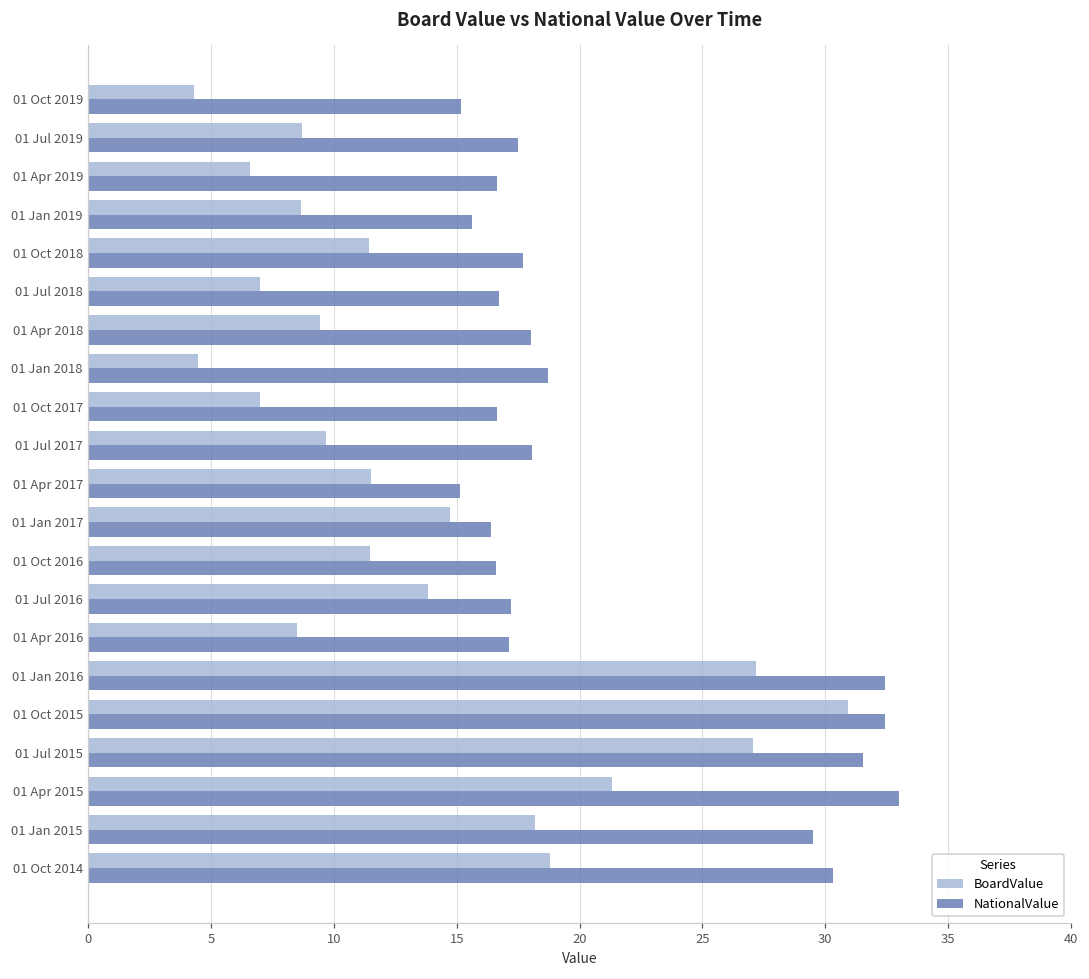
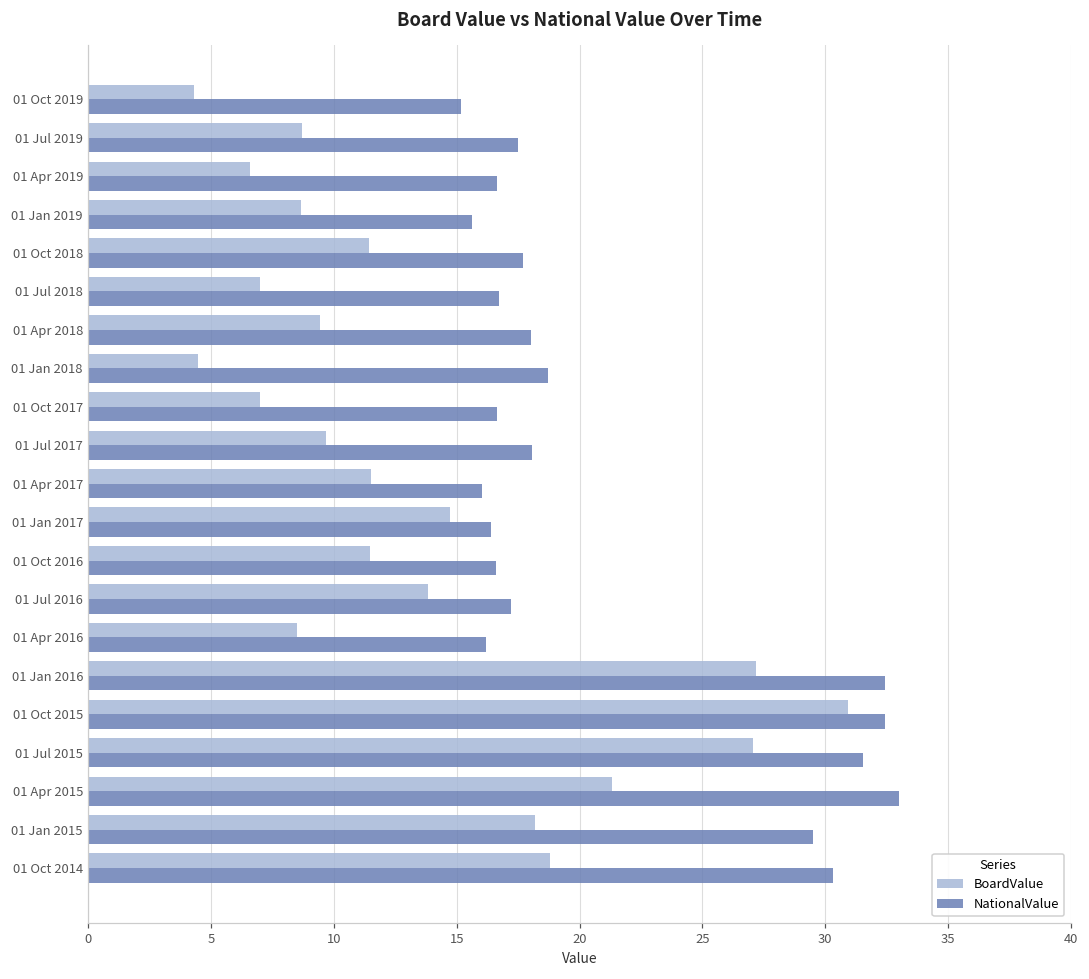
  {
    "BoardValue": {
      "01 Oct 2019": 4.3,
      "01 Jul 2019": 8.7,
      "01 Apr 2019": 6.6,
      "01 Jan 2019": 8.7,
      "01 Oct 2018": 11.4,
      "01 Jul 2018": 7.0,
      "01 Apr 2018": 9.4,
      "01 Jan 2018": 4.5,
      "01 Oct 2017": 7.0,
      "01 Jul 2017": 9.7,
      "01 Apr 2017": 11.5,
      "01 Jan 2017": 14.7,
      "01 Oct 2016": 11.5,
      "01 Jul 2016": 13.8,
      "01 Apr 2016": 8.5,
      "01 Jan 2016": 27.2,
      "01 Oct 2015": 30.9,
      "01 Jul 2015": 27.1,
      "01 Apr 2015": 21.3,
      "01 Jan 2015": 18.2,
      "01 Oct 2014": 18.8
    },
    "NationalValue": {
      "01 Oct 2019": 15.2,
      "01 Jul 2019": 17.5,
      "01 Apr 2019": 16.6,
      "01 Jan 2019": 15.6,
      "01 Oct 2018": 17.7,
      "01 Jul 2018": 16.7,
      "01 Apr 2018": 18.0,
      "01 Jan 2018": 18.7,
      "01 Oct 2017": 16.7,
      "01 Jul 2017": 18.1,
-     "01 Apr 2017": 15.1,
+     "01 Apr 2017": 16.0,
      "01 Jan 2017": 16.4,
      "01 Oct 2016": 16.6,
      "01 Jul 2016": 17.2,
-     "01 Apr 2016": 17.1,
+     "01 Apr 2016": 16.2,
      "01 Jan 2016": 32.4,
      "01 Oct 2015": 32.4,
      "01 Jul 2015": 31.6,
      "01 Apr 2015": 33.0,
      "01 Jan 2015": 29.5,
      "01 Oct 2014": 30.3
    }
  }
